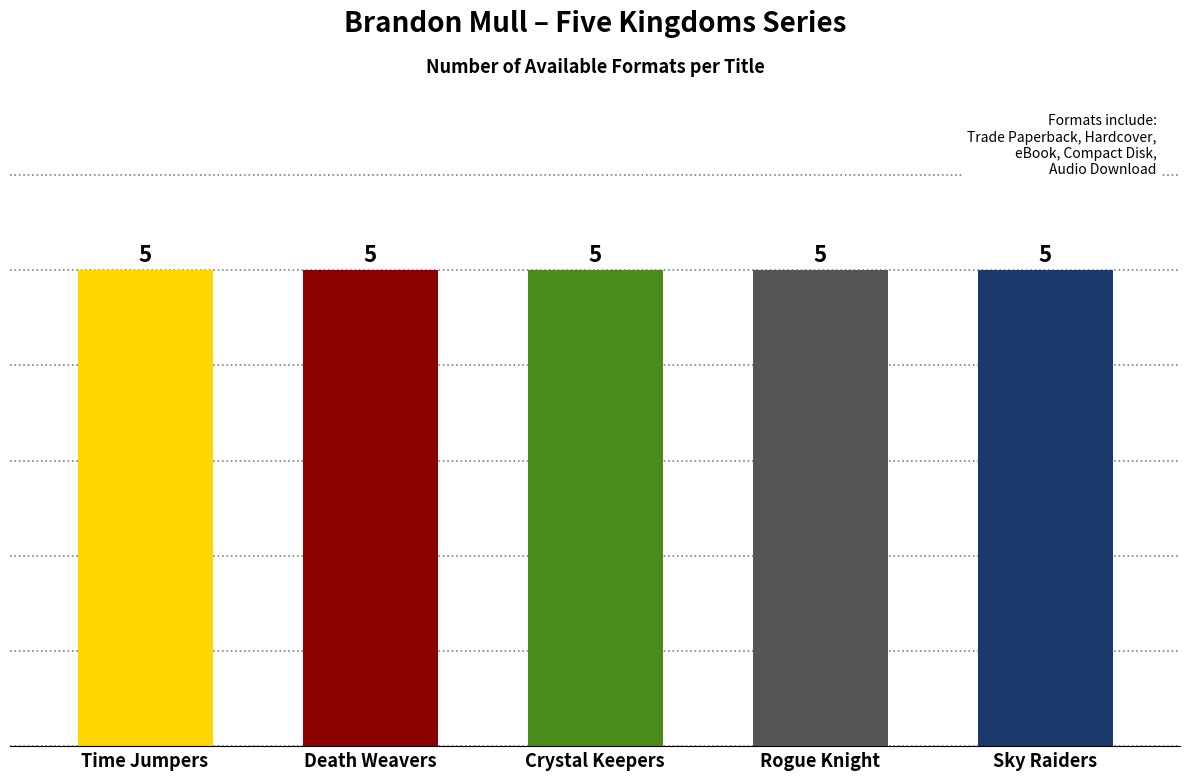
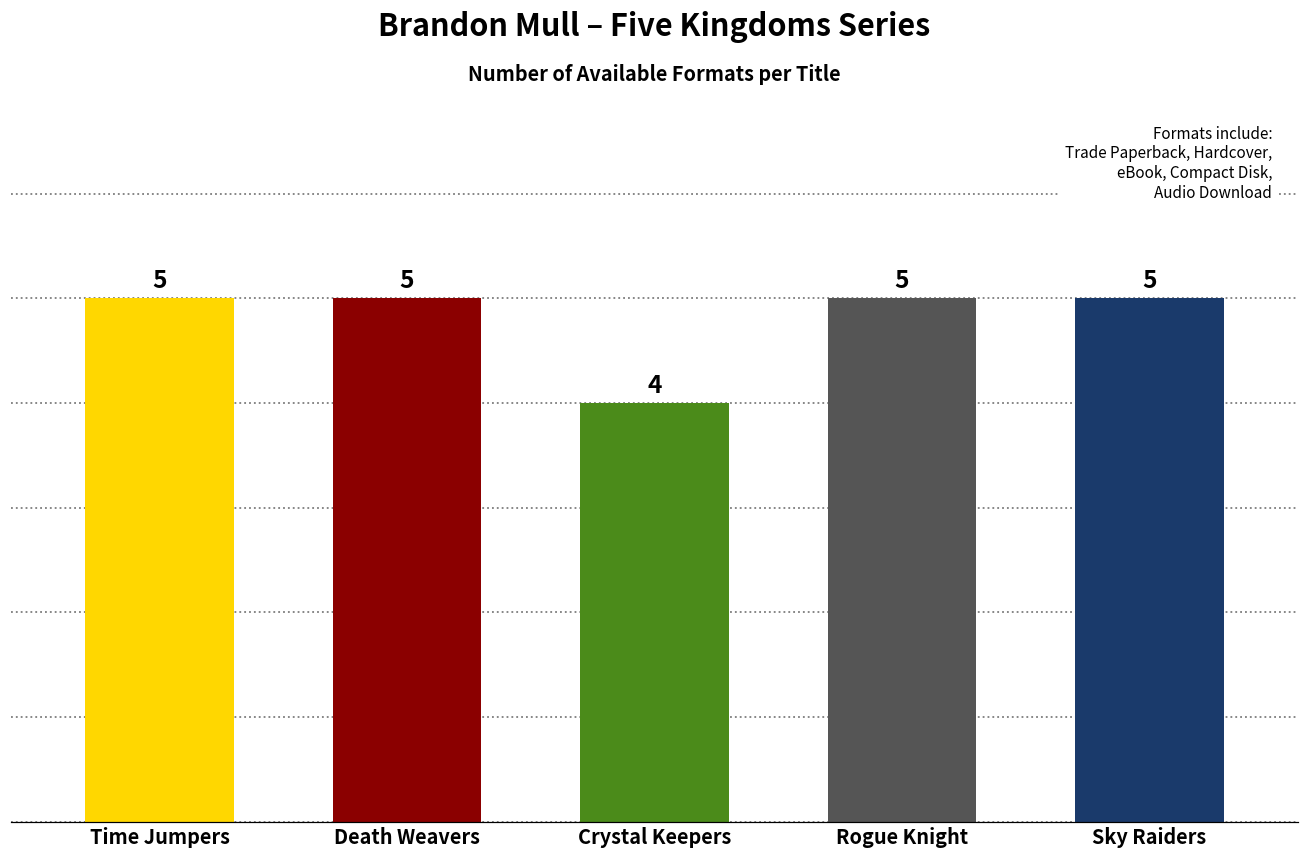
  {
    "Time Jumpers": 5,
    "Death Weavers": 5,
-   "Crystal Keepers": 5,
+   "Crystal Keepers": 4,
    "Rogue Knight": 5,
    "Sky Raiders": 5
  }
